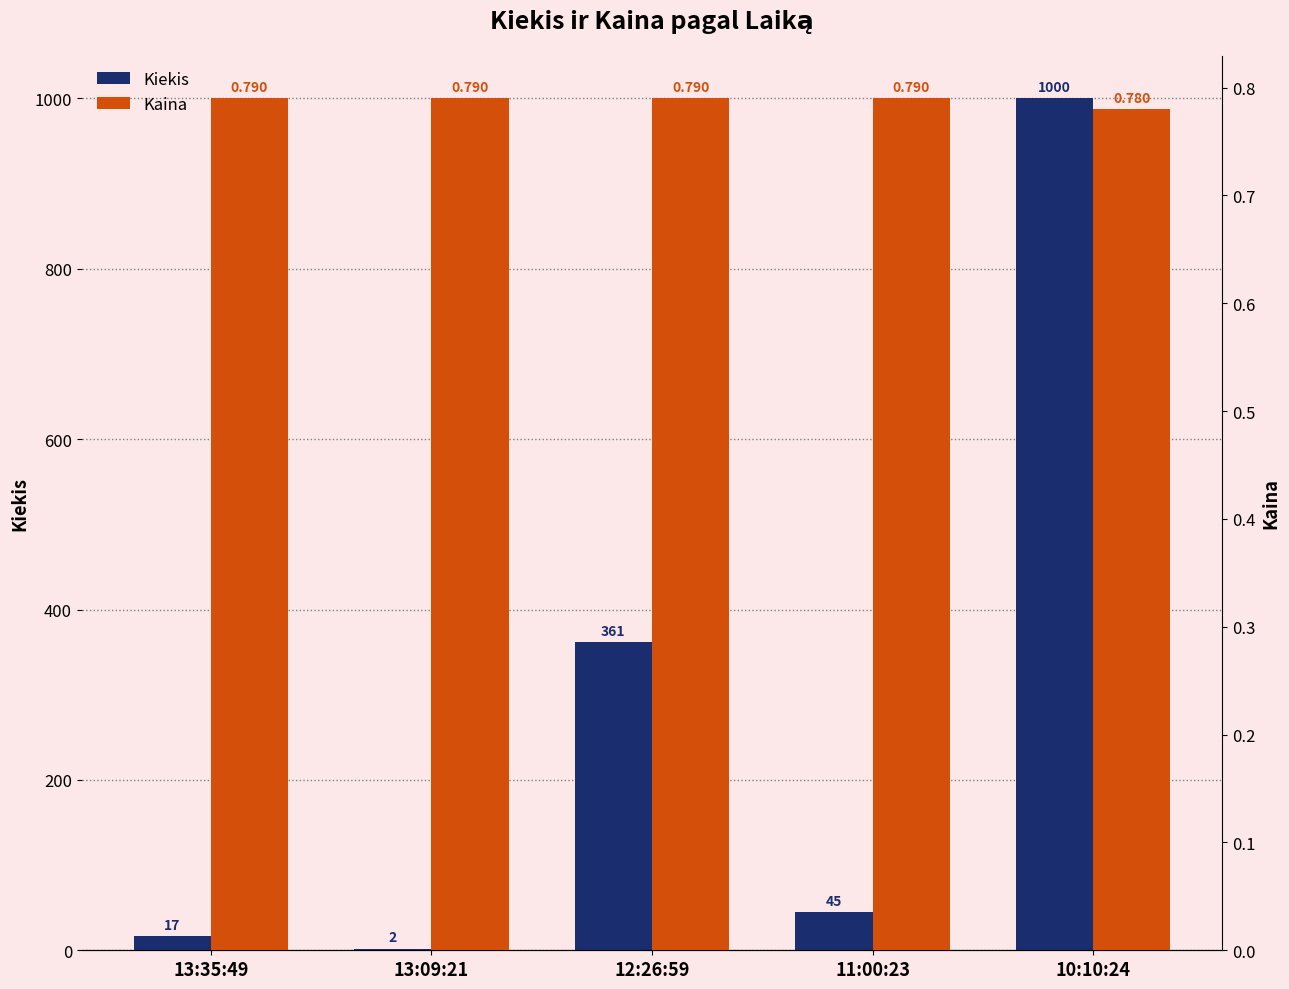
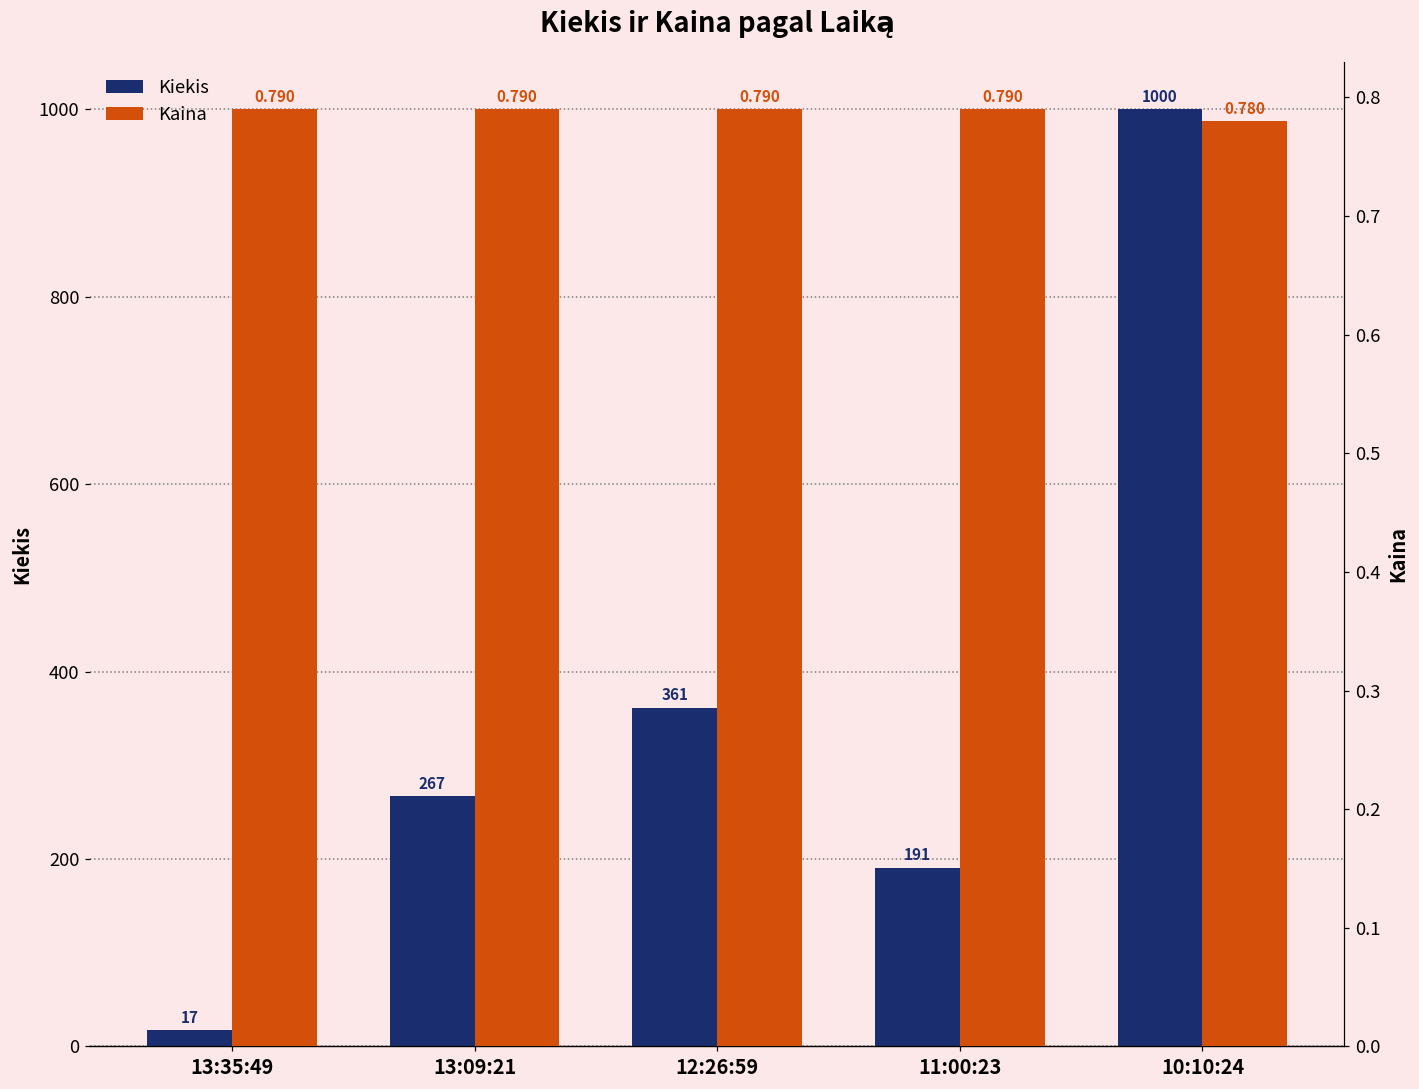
  {
    "Kiekis": {
      "13:35:49": 17,
-     "13:09:21": 2,
+     "13:09:21": 267,
      "12:26:59": 361,
-     "11:00:23": 45,
+     "11:00:23": 191,
      "10:10:24": 1000
    },
    "Kaina": {
      "13:35:49": 0.790,
      "13:09:21": 0.790,
      "12:26:59": 0.790,
      "11:00:23": 0.790,
      "10:10:24": 0.780
    }
  }
